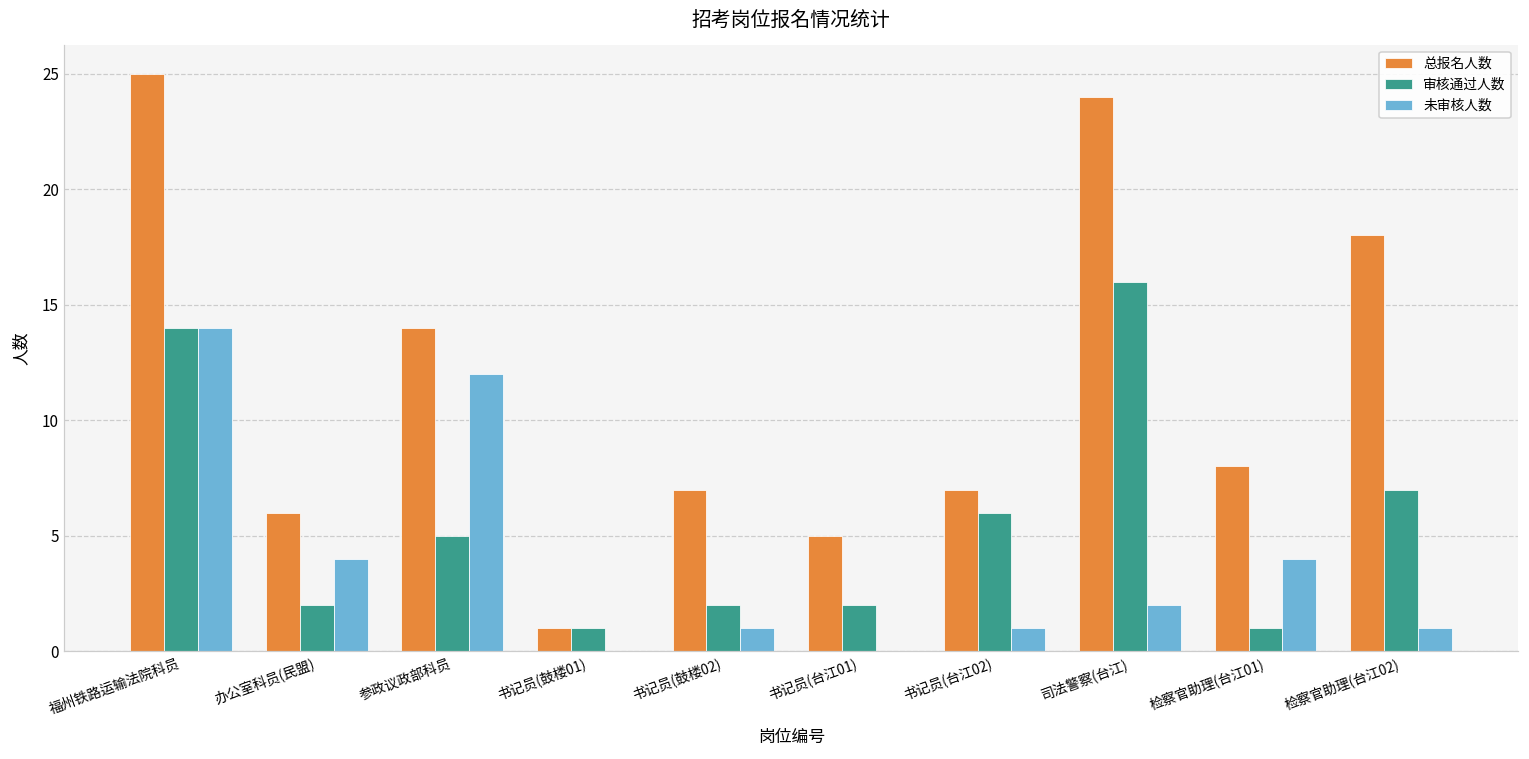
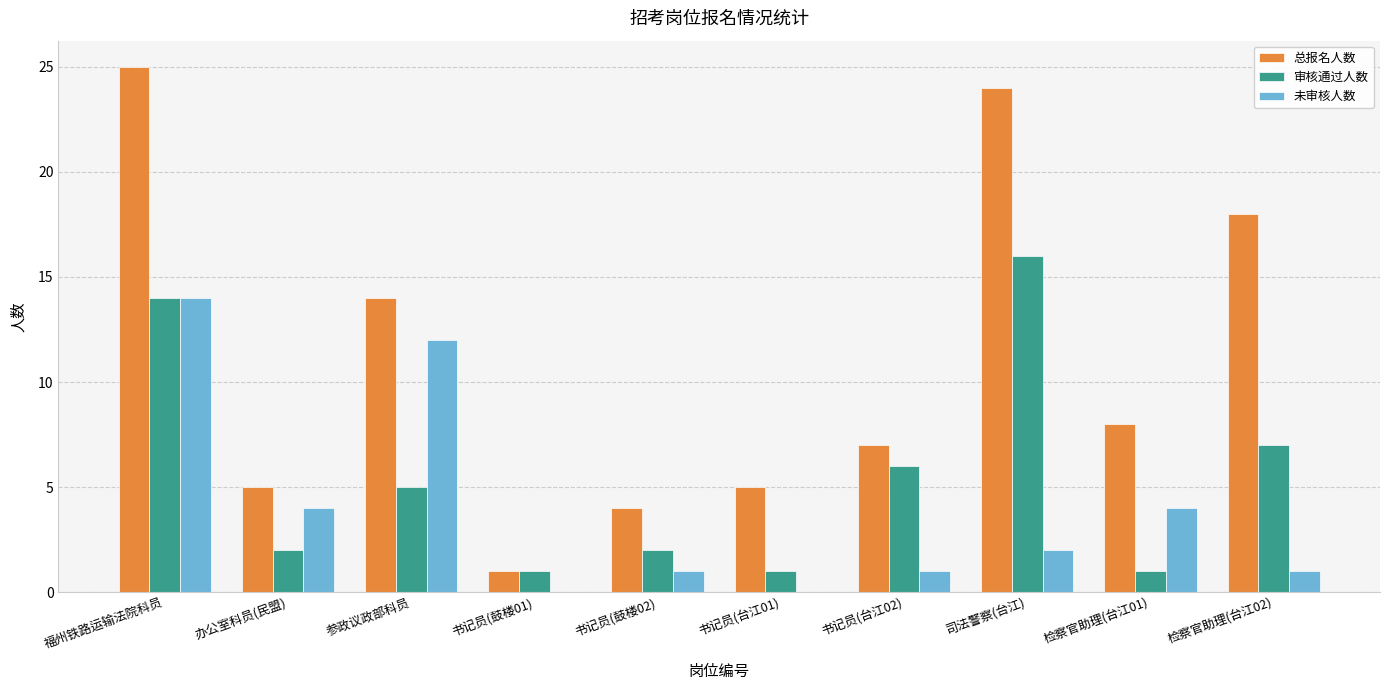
  {
    "总报名人数": {
      "福州铁路运输法院科员": 25,
-     "办公室科员(民盟)": 6,
+     "办公室科员(民盟)": 5,
      "参政议政部科员": 14,
      "书记员(鼓楼01)": 1,
-     "书记员(鼓楼02)": 7,
+     "书记员(鼓楼02)": 4,
      "书记员(台江01)": 5,
      "书记员(台江02)": 7,
      "司法警察(台江)": 24,
      "检察官助理(台江01)": 8,
      "检察官助理(台江02)": 18
    },
    "审核通过人数": {
      "福州铁路运输法院科员": 14,
      "办公室科员(民盟)": 2,
      "参政议政部科员": 5,
      "书记员(鼓楼01)": 1,
      "书记员(鼓楼02)": 2,
-     "书记员(台江01)": 2,
+     "书记员(台江01)": 1,
      "书记员(台江02)": 6,
      "司法警察(台江)": 16,
      "检察官助理(台江01)": 1,
      "检察官助理(台江02)": 7
    },
    "未审核人数": {
      "福州铁路运输法院科员": 14,
      "办公室科员(民盟)": 4,
      "参政议政部科员": 12,
      "书记员(鼓楼01)": 0,
      "书记员(鼓楼02)": 1,
      "书记员(台江01)": 0,
      "书记员(台江02)": 1,
      "司法警察(台江)": 2,
      "检察官助理(台江01)": 4,
      "检察官助理(台江02)": 1
    }
  }
